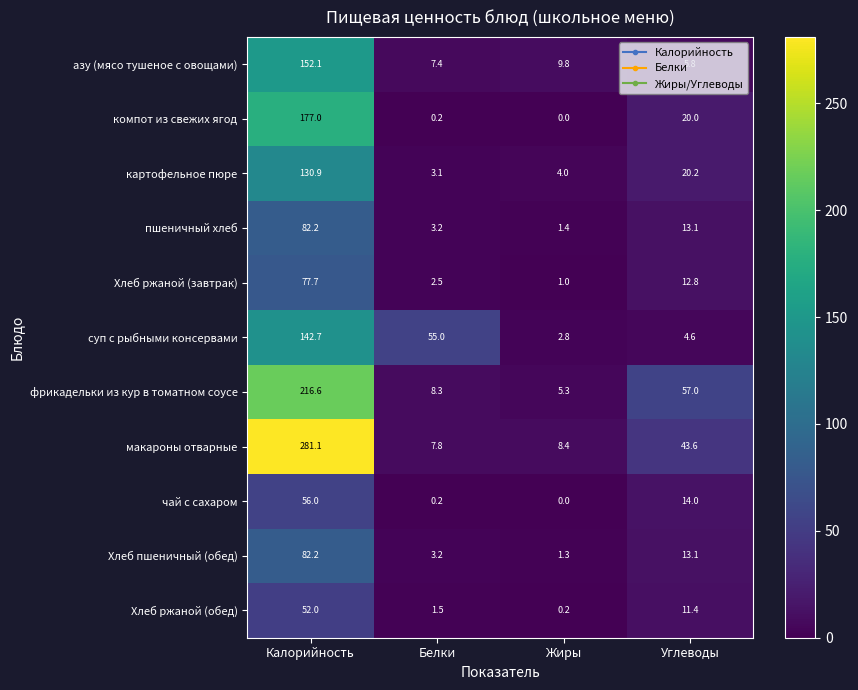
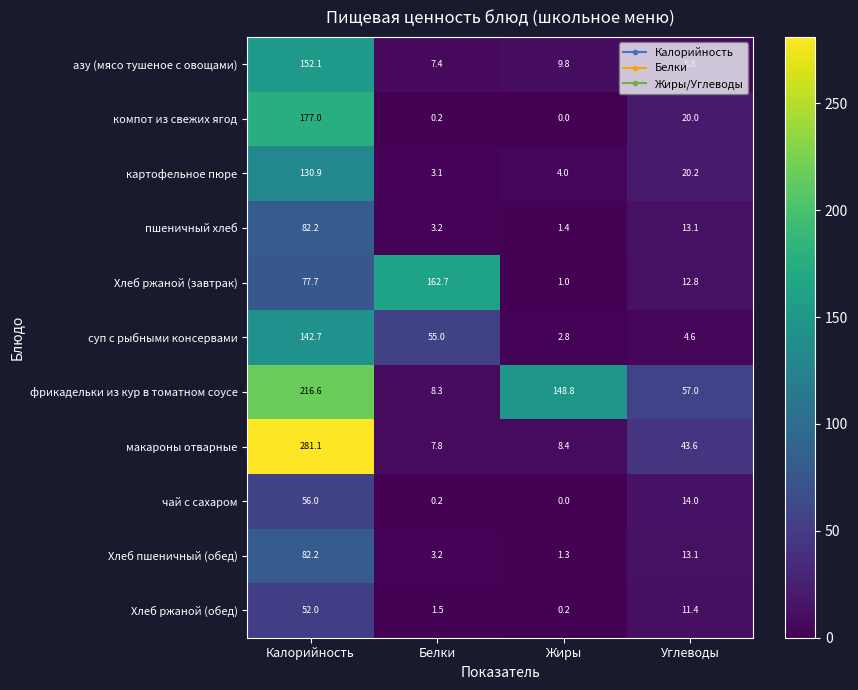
  {
    "азу (мясо тушеное с овощами)": {
      "Калорийность": 152.1,
      "Белки": 7.4,
      "Жиры": 9.8
    },
    "компот из свежих ягод": {
      "Калорийность": 177.0,
      "Белки": 0.2,
      "Жиры": 0.0,
      "Углеводы": 20.0
    },
    "картофельное пюре": {
      "Калорийность": 130.9,
      "Белки": 3.1,
      "Жиры": 4.0,
      "Углеводы": 20.2
    },
    "пшеничный хлеб": {
      "Калорийность": 82.2,
      "Белки": 3.2,
      "Жиры": 1.4,
      "Углеводы": 13.1
    },
    "Хлеб ржаной (завтрак)": {
      "Калорийность": 77.7,
-     "Белки": 2.5,
+     "Белки": 162.7,
      "Жиры": 1.0,
      "Углеводы": 12.8
    },
    "суп с рыбными консервами": {
      "Калорийность": 142.7,
      "Белки": 55.0,
      "Жиры": 2.8,
      "Углеводы": 4.6
    },
    "фрикадельки из кур в томатном соусе": {
      "Калорийность": 216.6,
      "Белки": 8.3,
-     "Жиры": 5.3,
+     "Жиры": 148.8,
      "Углеводы": 57.0
    },
    "макароны отварные": {
      "Калорийность": 281.1,
      "Белки": 7.8,
      "Жиры": 8.4,
      "Углеводы": 43.6
    },
    "чай с сахаром": {
      "Калорийность": 56.0,
      "Белки": 0.2,
      "Жиры": 0.0,
      "Углеводы": 14.0
    },
    "Хлеб пшеничный (обед)": {
      "Калорийность": 82.2,
      "Белки": 3.2,
      "Жиры": 1.3,
      "Углеводы": 13.1
    },
    "Хлеб ржаной (обед)": {
      "Калорийность": 52.0,
      "Белки": 1.5,
      "Жиры": 0.2,
      "Углеводы": 11.4
    }
  }
